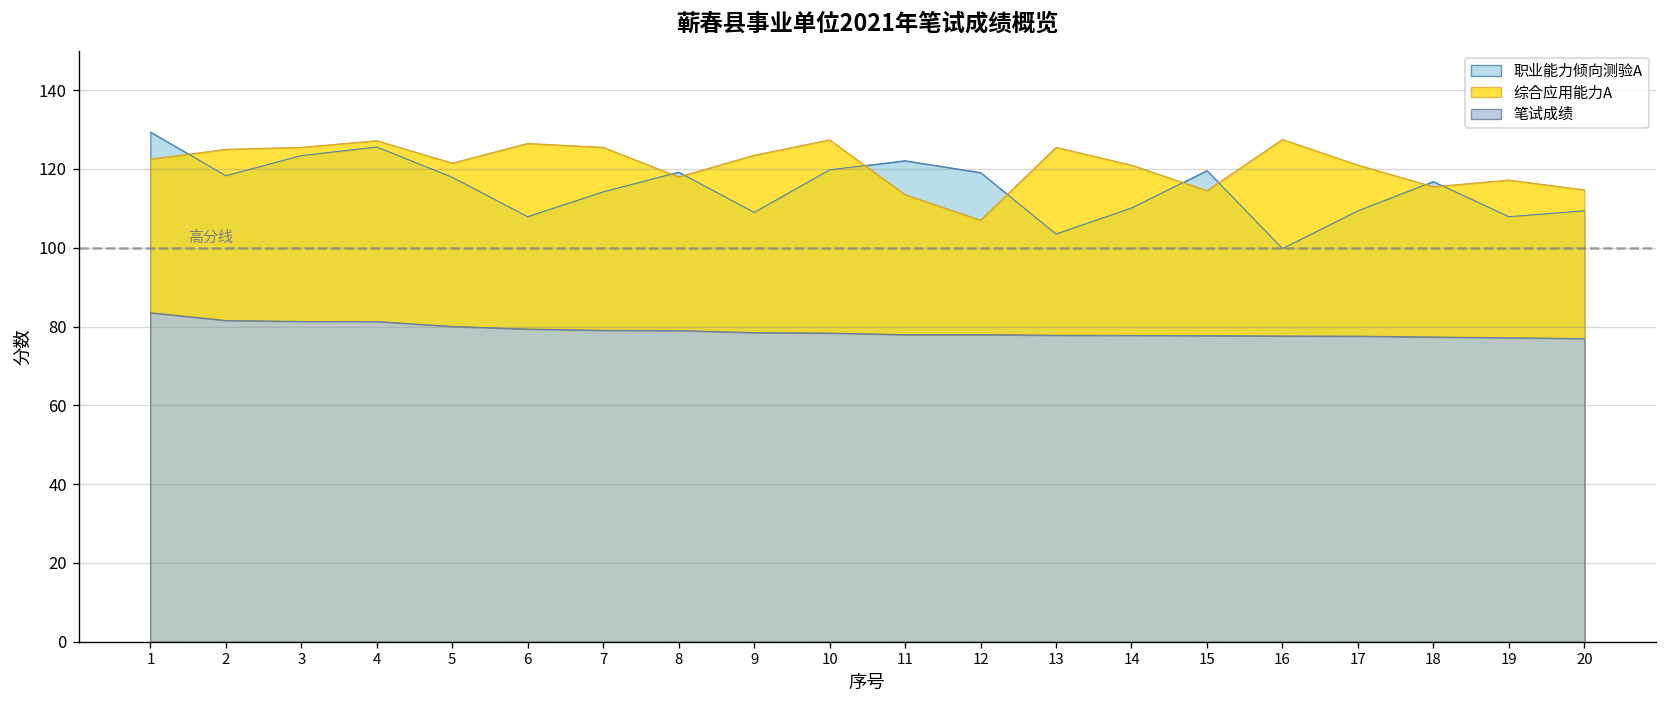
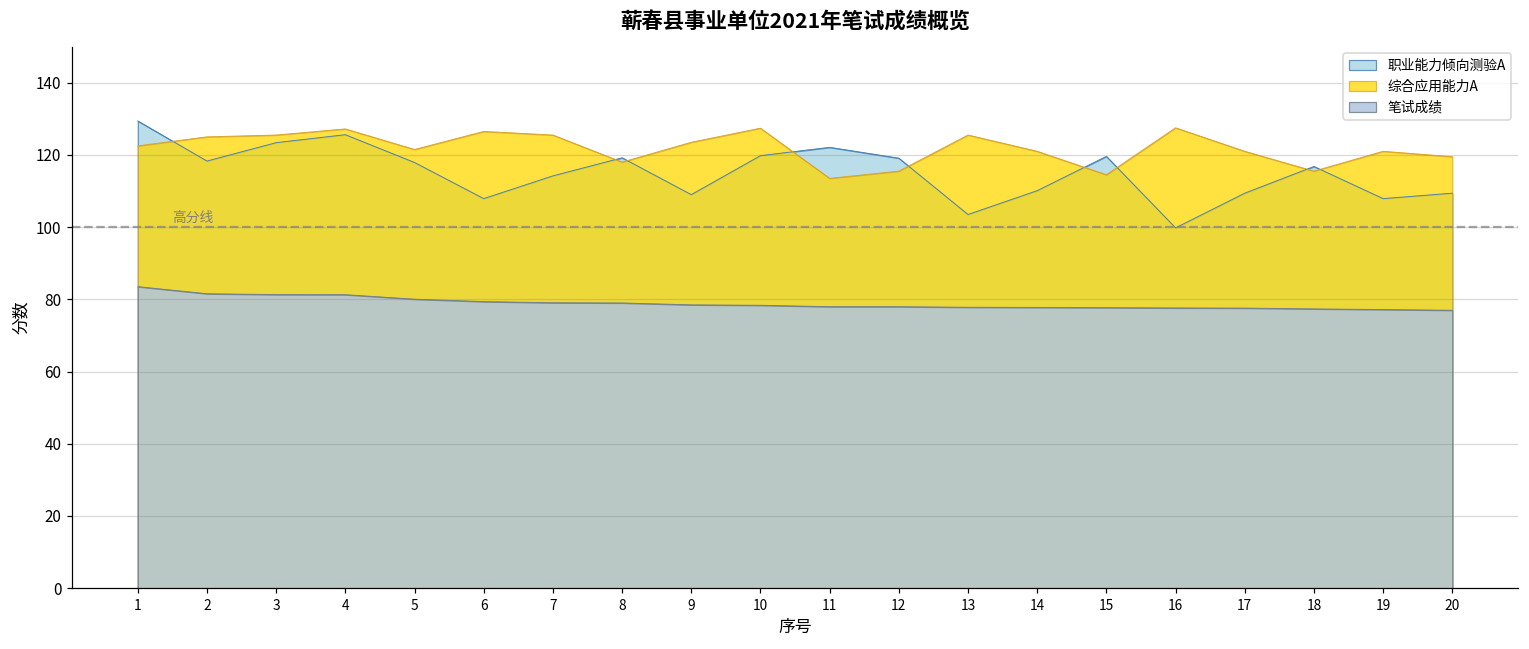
  {
    "综合应用能力A": {
      "1": 123,
      "2": 125,
      "3": 126,
      "4": 127,
      "5": 122,
      "6": 127,
      "7": 126,
      "8": 118,
      "9": 124,
      "10": 127,
      "11": 114,
-     "12": 107,
+     "12": 116,
      "13": 126,
      "14": 121,
      "15": 115,
      "16": 128,
      "17": 121,
      "18": 116,
-     "19": 117,
-     "20": 115
+     "19": 121,
+     "20": 120
    }
  }
